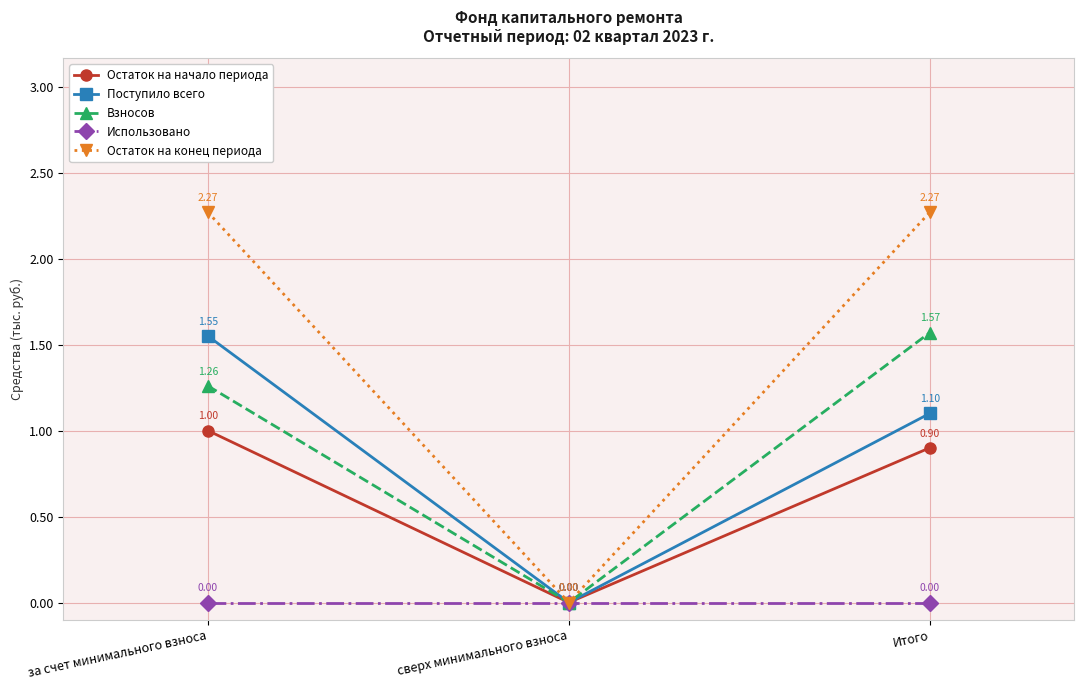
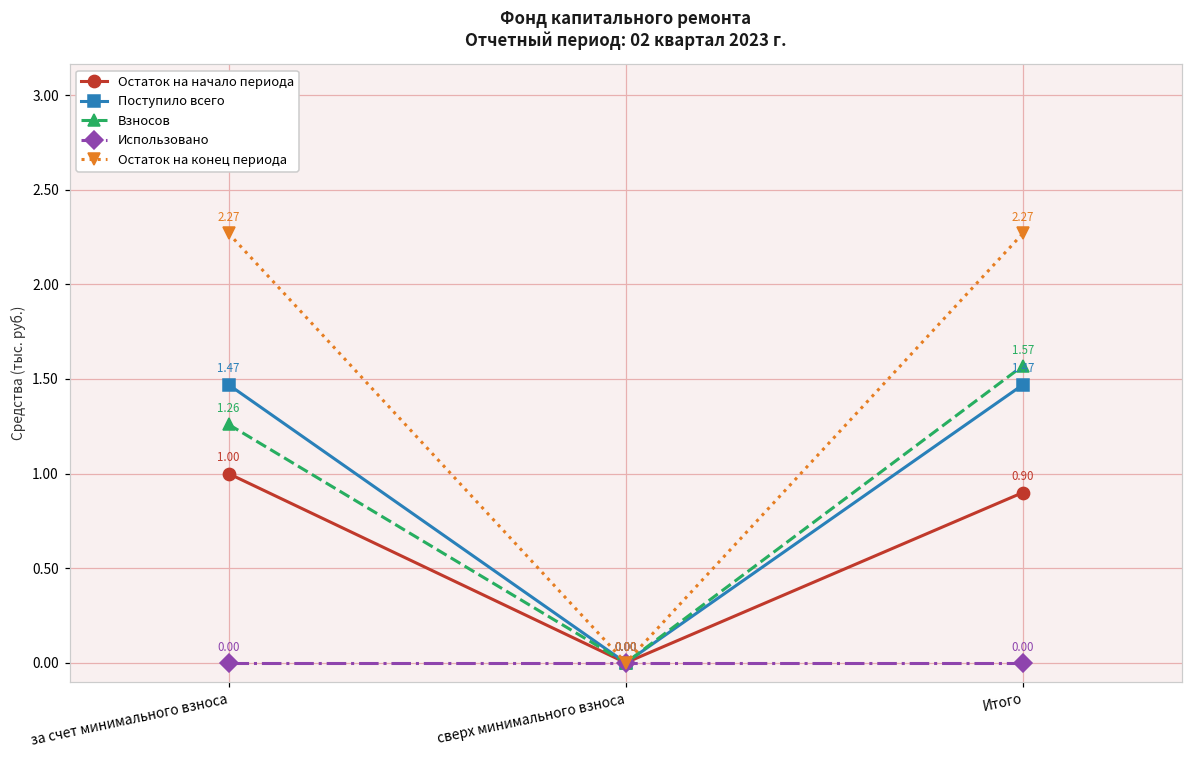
  {
    "Остаток на начало периода": {
      "за счет минимального взноса": 1.00,
      "Итого": 0.90
    },
    "Поступило всего": {
-     "за счет минимального взноса": 1.55,
-     "Итого": 1.10
+     "за счет минимального взноса": 1.47,
+     "Итого": 1.47
    },
    "Взносов": {
      "за счет минимального взноса": 1.26,
      "Итого": 1.57
    },
    "Использовано": {
      "за счет минимального взноса": 0.00,
      "Итого": 0.00
    },
    "Остаток на конец периода": {
      "за счет минимального взноса": 2.27,
      "Итого": 2.27
    }
  }
